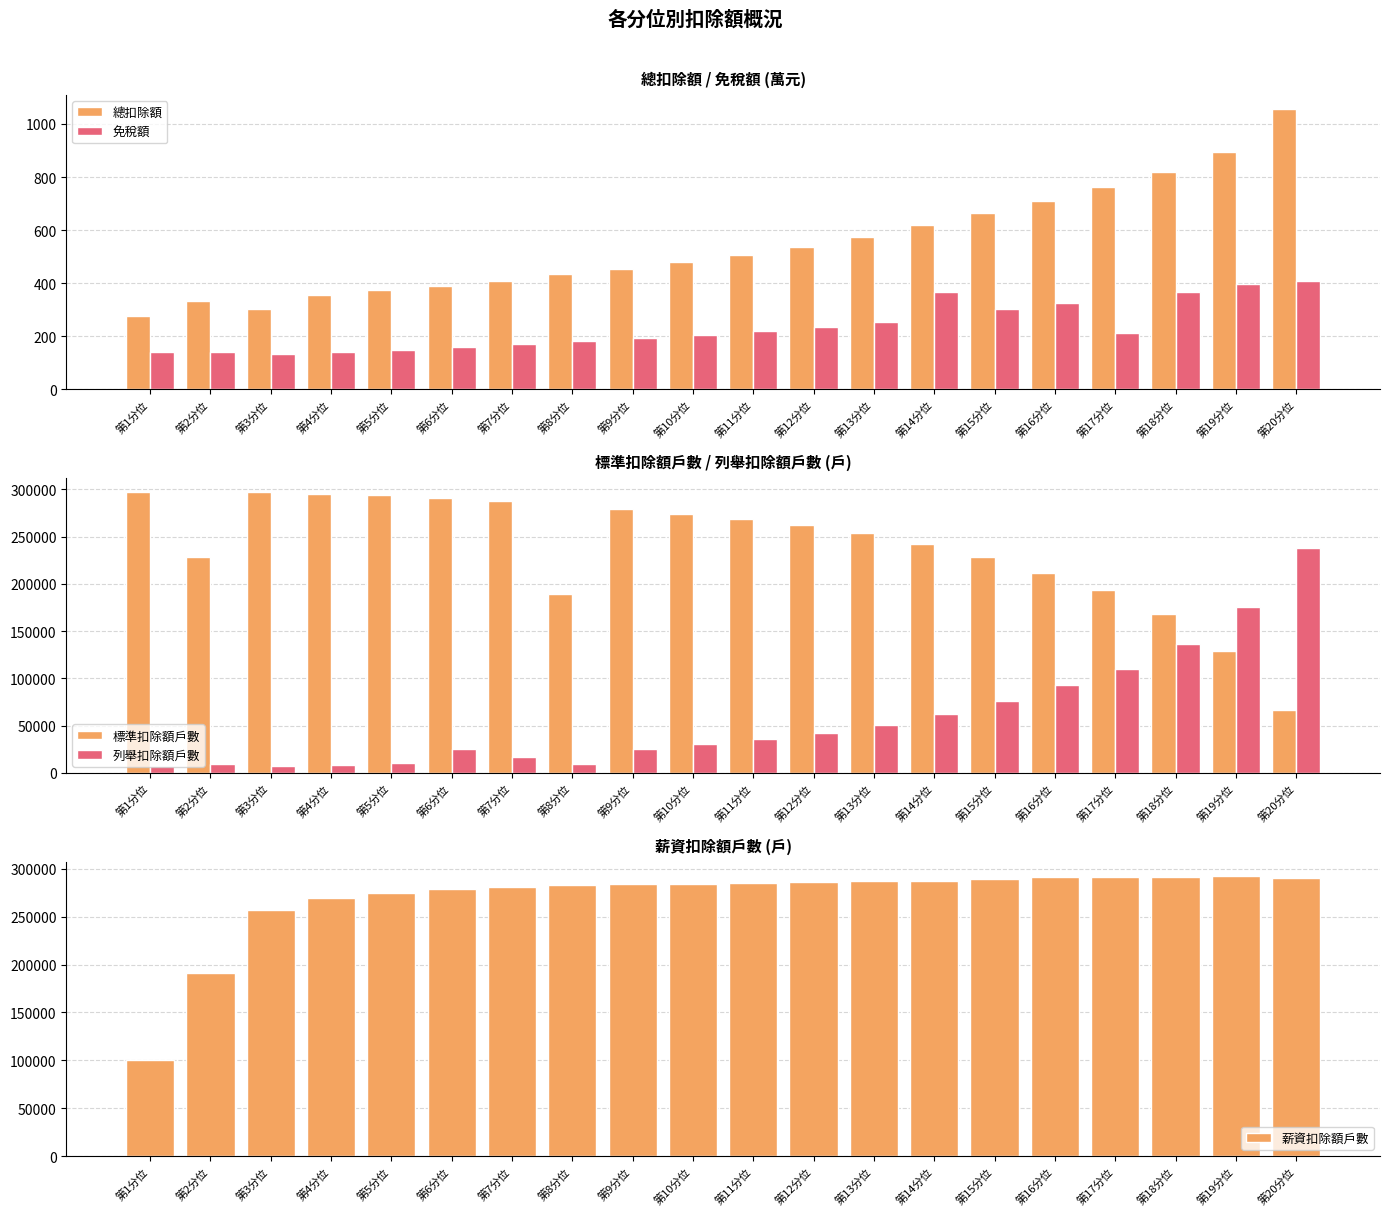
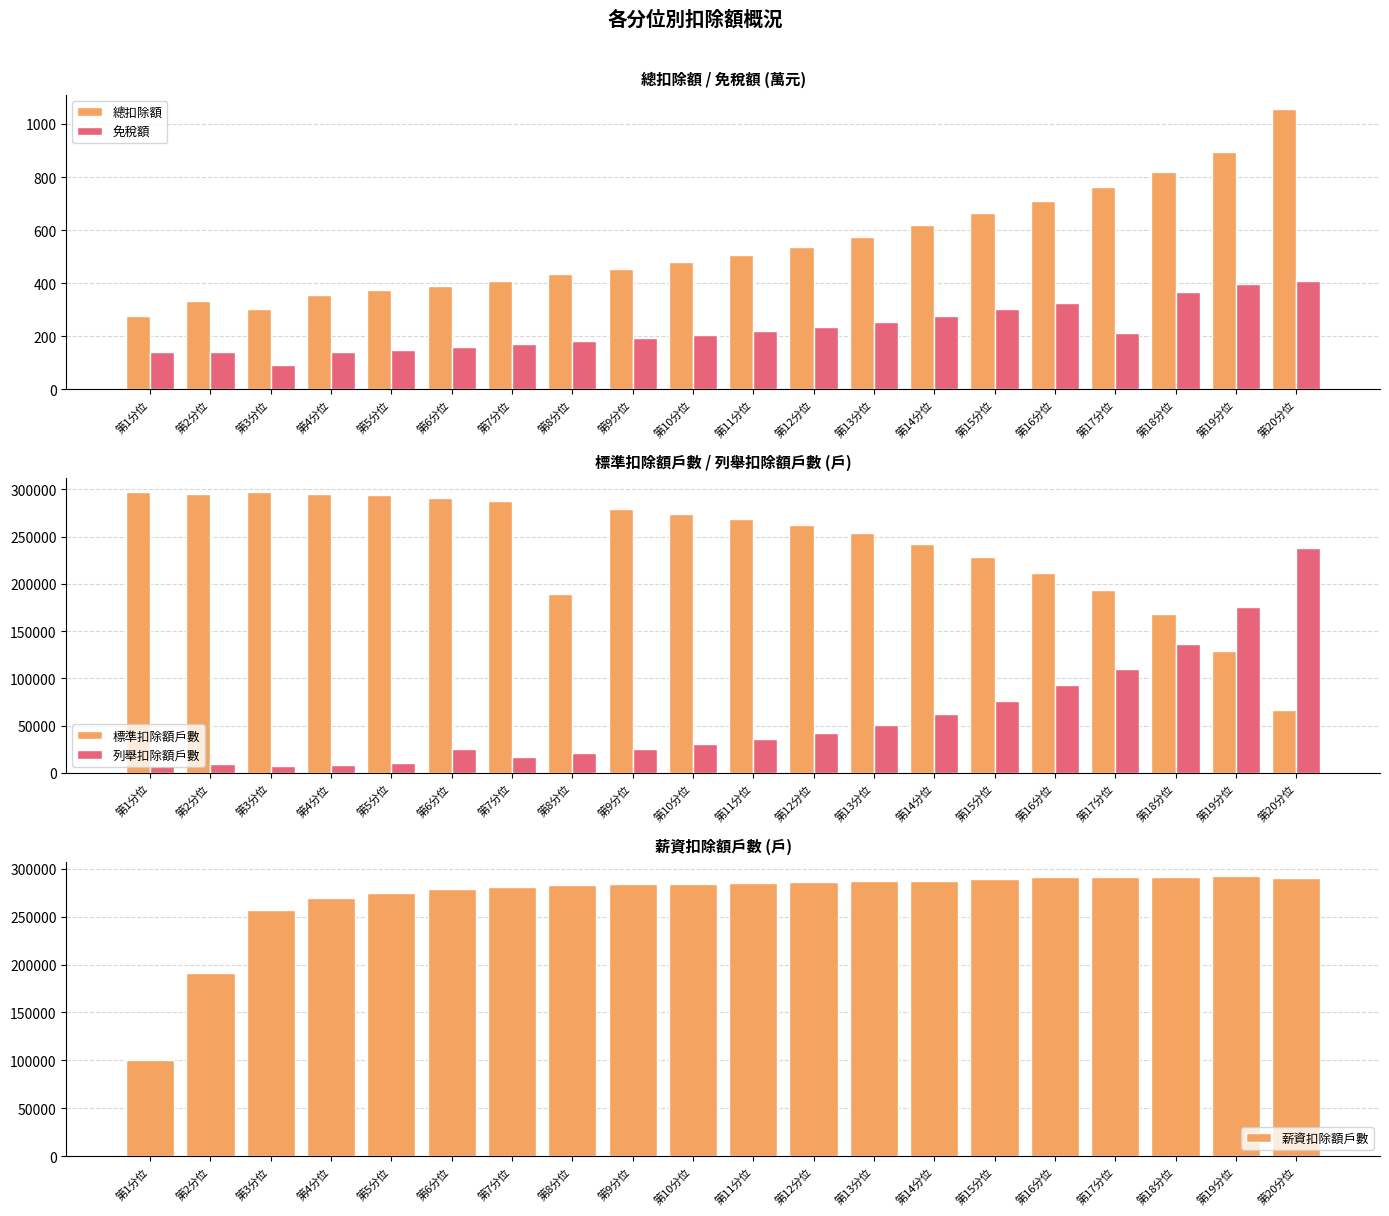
  {
    "總扣除額 / 免稅額 (萬元)": {
      "總扣除額": {
        "第1分位": 280,
        "第2分位": 330,
        "第3分位": 300,
        "第4分位": 360,
        "第5分位": 370,
        "第6分位": 390,
        "第7分位": 410,
        "第8分位": 430,
        "第9分位": 450,
        "第10分位": 480,
        "第11分位": 510,
        "第12分位": 540,
        "第13分位": 570,
        "第14分位": 620,
        "第15分位": 670,
        "第16分位": 710,
        "第17分位": 760,
        "第18分位": 820,
        "第19分位": 900,
        "第20分位": 1060
      },
      "免稅額": {
        "第1分位": 140,
        "第2分位": 140,
-       "第3分位": 130,
+       "第3分位": 90,
        "第4分位": 140,
        "第5分位": 150,
        "第6分位": 160,
        "第7分位": 170,
        "第8分位": 180,
        "第9分位": 190,
        "第10分位": 210,
        "第11分位": 220,
        "第12分位": 230,
        "第13分位": 250,
-       "第14分位": 370,
+       "第14分位": 280,
        "第15分位": 300,
        "第16分位": 320,
        "第17分位": 210,
        "第18分位": 370,
        "第19分位": 400,
        "第20分位": 410
      }
    },
    "標準扣除額戶數 / 列舉扣除額戶數 (戶)": {
      "標準扣除額戶數": {
        "第1分位": 300000,
-       "第2分位": 230000,
+       "第2分位": 300000,
        "第3分位": 300000,
        "第4分位": 300000,
        "第5分位": 290000,
        "第6分位": 290000,
        "第7分位": 290000,
        "第8分位": 190000,
        "第9分位": 280000,
        "第10分位": 270000,
        "第11分位": 270000,
        "第12分位": 260000,
        "第13分位": 250000,
        "第14分位": 240000,
        "第15分位": 230000,
        "第16分位": 210000,
        "第17分位": 190000,
        "第18分位": 170000,
        "第19分位": 130000,
        "第20分位": 70000
      },
      "列舉扣除額戶數": {
        "第2分位": 10000,
        "第3分位": 10000,
        "第4分位": 10000,
        "第5分位": 10000,
        "第6分位": 20000,
        "第7分位": 20000,
-       "第8分位": 10000,
+       "第8分位": 20000,
        "第9分位": 30000,
        "第10分位": 30000,
        "第11分位": 40000,
        "第12分位": 40000,
        "第13分位": 50000,
        "第14分位": 60000,
        "第15分位": 80000,
        "第16分位": 90000,
        "第17分位": 110000,
        "第18分位": 140000,
        "第19分位": 180000,
        "第20分位": 240000
      }
    },
    "薪資扣除額戶數 (戶)": {
      "第1分位": 100000,
      "第2分位": 190000,
      "第3分位": 260000,
      "第4分位": 270000,
      "第5分位": 270000,
      "第6分位": 280000,
      "第7分位": 280000,
      "第8分位": 280000,
      "第9分位": 280000,
      "第10分位": 280000,
      "第11分位": 290000,
      "第12分位": 290000,
      "第13分位": 290000,
      "第14分位": 290000,
      "第15分位": 290000,
      "第16分位": 290000,
      "第17分位": 290000,
      "第18分位": 290000,
      "第19分位": 290000,
      "第20分位": 290000
    }
  }
